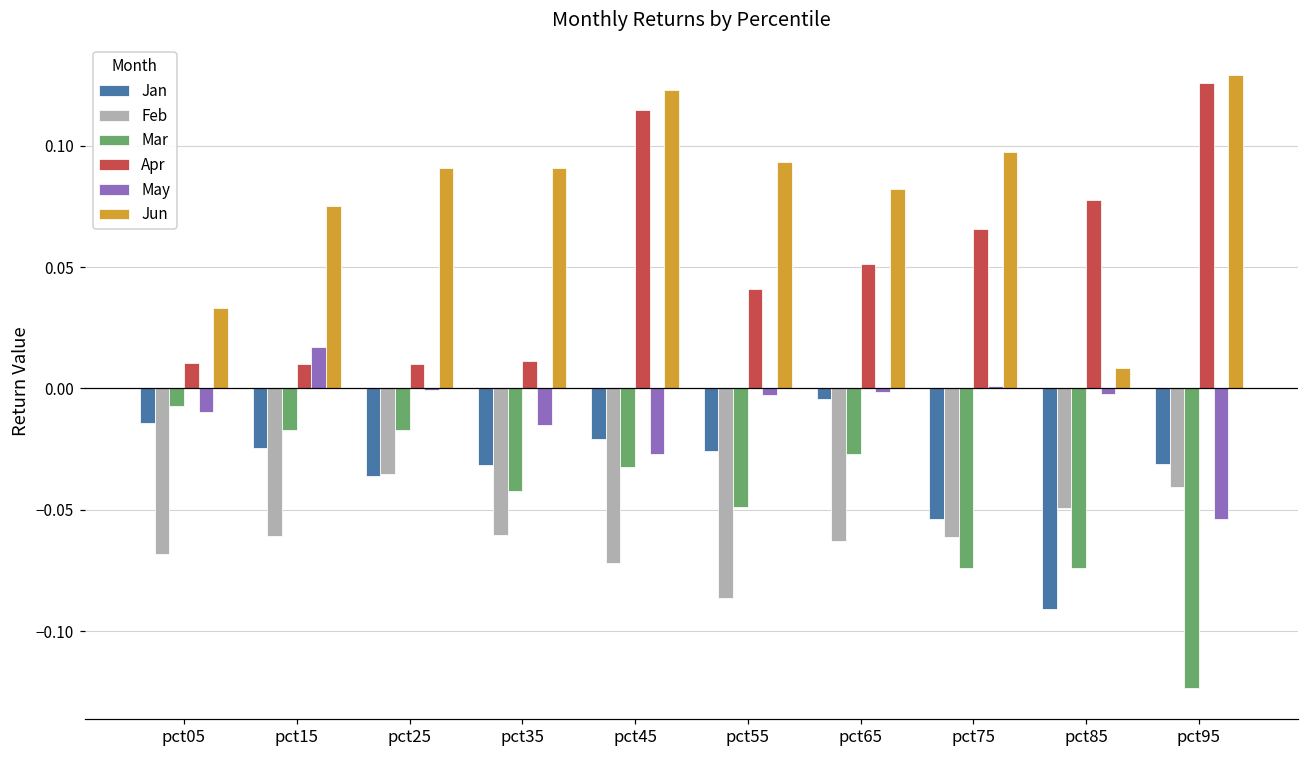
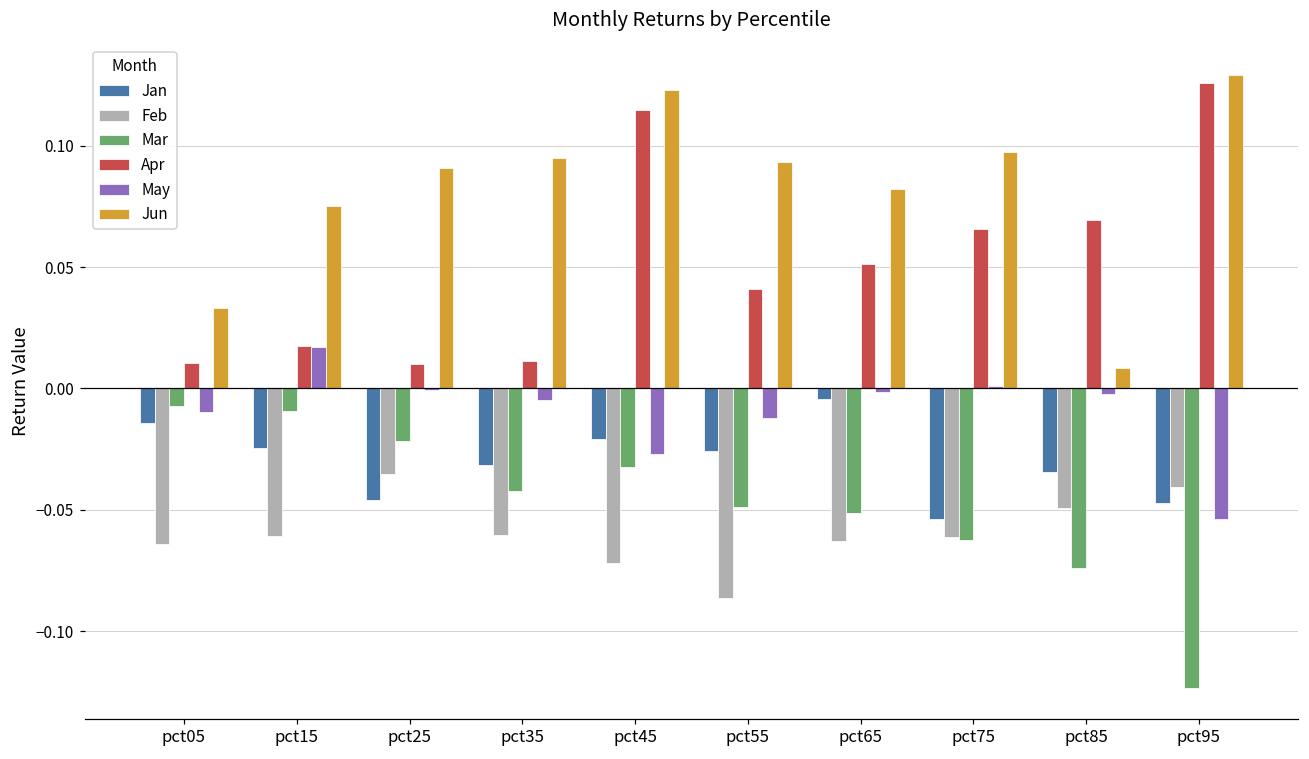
  {
    "Jan": {
      "pct05": -0.014,
      "pct15": -0.024,
-     "pct25": -0.036,
+     "pct25": -0.046,
      "pct35": -0.031,
      "pct45": -0.021,
      "pct55": -0.026,
      "pct65": -0.005,
      "pct75": -0.054,
-     "pct85": -0.091,
-     "pct95": -0.031
+     "pct85": -0.035,
+     "pct95": -0.047
    },
    "Feb": {
-     "pct05": -0.068,
+     "pct05": -0.064,
      "pct15": -0.061,
      "pct25": -0.035,
      "pct35": -0.060,
      "pct45": -0.072,
      "pct55": -0.086,
      "pct65": -0.063,
      "pct75": -0.061,
      "pct85": -0.049,
      "pct95": -0.041
    },
    "Mar": {
      "pct05": -0.007,
-     "pct15": -0.017,
-     "pct25": -0.017,
+     "pct15": -0.009,
+     "pct25": -0.021,
      "pct35": -0.042,
      "pct45": -0.032,
      "pct55": -0.049,
-     "pct65": -0.027,
-     "pct75": -0.074,
+     "pct65": -0.051,
+     "pct75": -0.062,
      "pct85": -0.074,
      "pct95": -0.123
    },
    "Apr": {
      "pct05": 0.011,
-     "pct15": 0.010,
+     "pct15": 0.017,
      "pct25": 0.010,
      "pct35": 0.011,
      "pct45": 0.115,
      "pct55": 0.041,
      "pct65": 0.051,
      "pct75": 0.066,
-     "pct85": 0.078,
+     "pct85": 0.069,
      "pct95": 0.126
    },
    "May": {
      "pct05": -0.010,
      "pct15": 0.017,
-     "pct35": -0.015,
+     "pct35": -0.005,
      "pct45": -0.027,
-     "pct55": -0.003,
+     "pct55": -0.012,
      "pct65": -0.001,
      "pct85": -0.002,
      "pct95": -0.054
    },
    "Jun": {
      "pct05": 0.033,
      "pct15": 0.075,
      "pct25": 0.091,
-     "pct35": 0.091,
+     "pct35": 0.095,
      "pct45": 0.123,
      "pct55": 0.093,
      "pct65": 0.082,
      "pct75": 0.097,
      "pct85": 0.009,
      "pct95": 0.129
    }
  }
